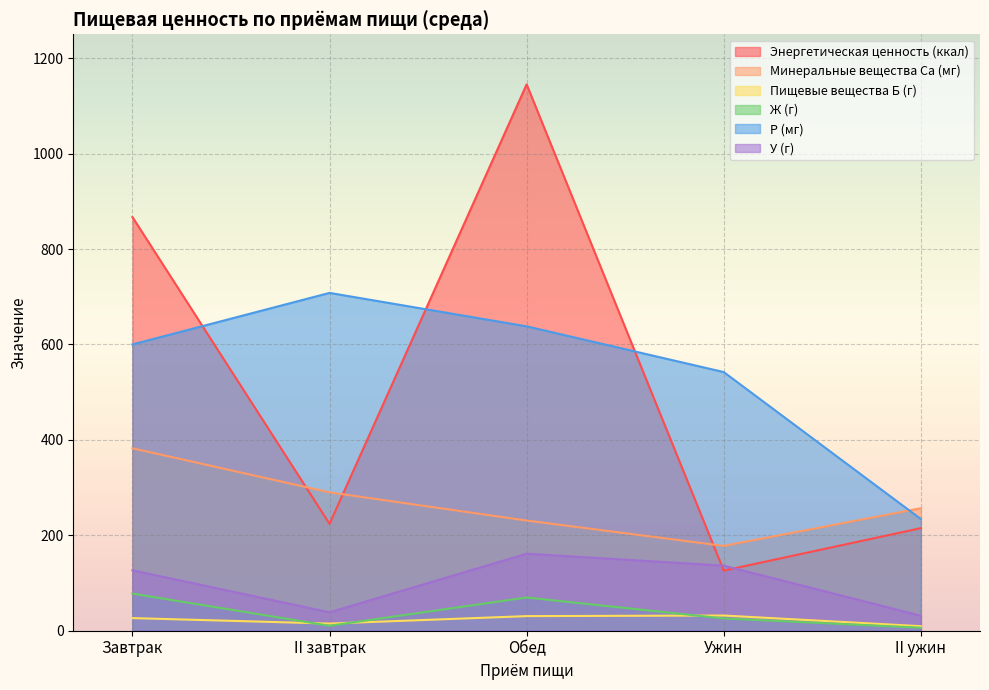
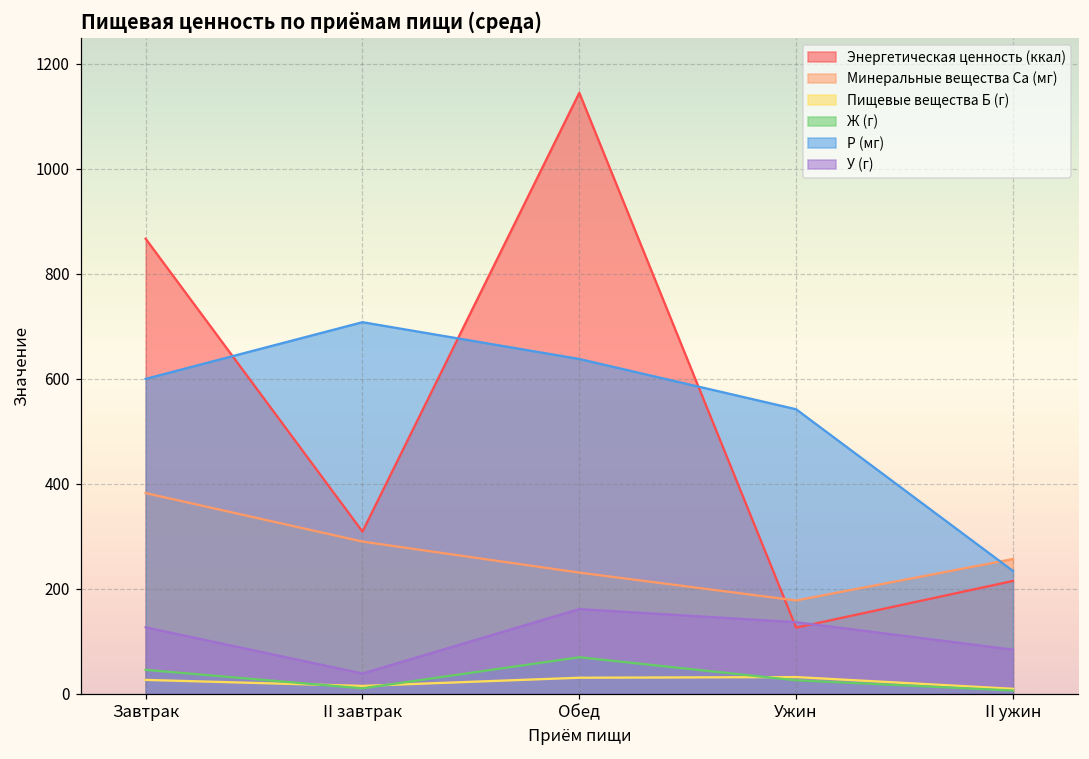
  {
    "Энергетическая ценность (ккал)": {
      "Завтрак": 870,
-     "II завтрак": 220,
+     "II завтрак": 310,
      "Обед": 1150,
      "Ужин": 130,
      "II ужин": 220
    },
    "Ж (г)": {
-     "Завтрак": 80,
+     "Завтрак": 50,
      "Обед": 70,
      "Ужин": 30
    },
    "Р (мг)": {
      "Завтрак": 600,
      "II завтрак": 710,
      "Обед": 640,
      "Ужин": 540,
      "II ужин": 230
    },
    "У (г)": {
      "Завтрак": 130,
      "II завтрак": 40,
      "Обед": 160,
      "Ужин": 140,
-     "II ужин": 30
+     "II ужин": 80
    }
  }
